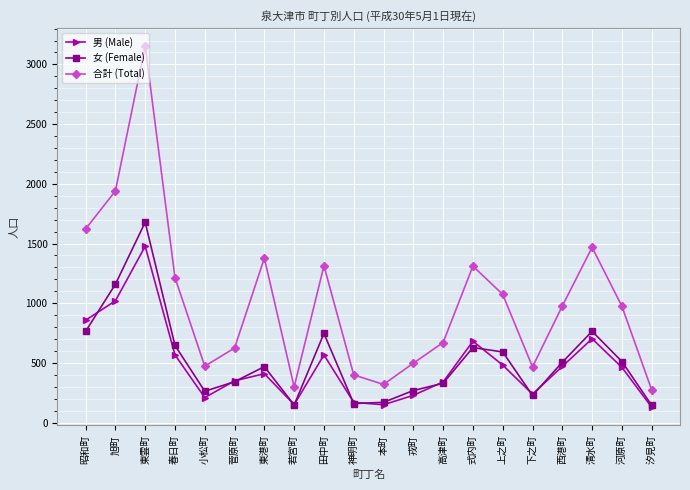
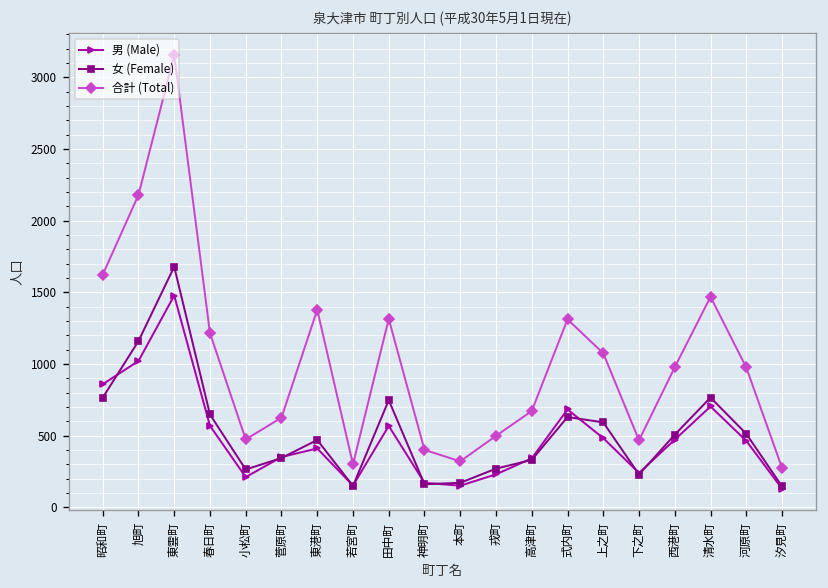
  {
    "合計 (Total)": {
      "昭和町": 1620,
-     "旭町": 1940,
+     "旭町": 2180,
      "春日町": 1220,
      "小松町": 470,
      "菅原町": 630,
      "東港町": 1380,
      "若宮町": 300,
      "田中町": 1310,
      "神明町": 400,
      "本町": 320,
      "戎町": 500,
      "高津町": 670,
      "式内町": 1310,
      "上之町": 1070,
      "下之町": 470,
      "西港町": 980,
      "清水町": 1470,
      "河原町": 980,
      "汐見町": 270
    }
  }
